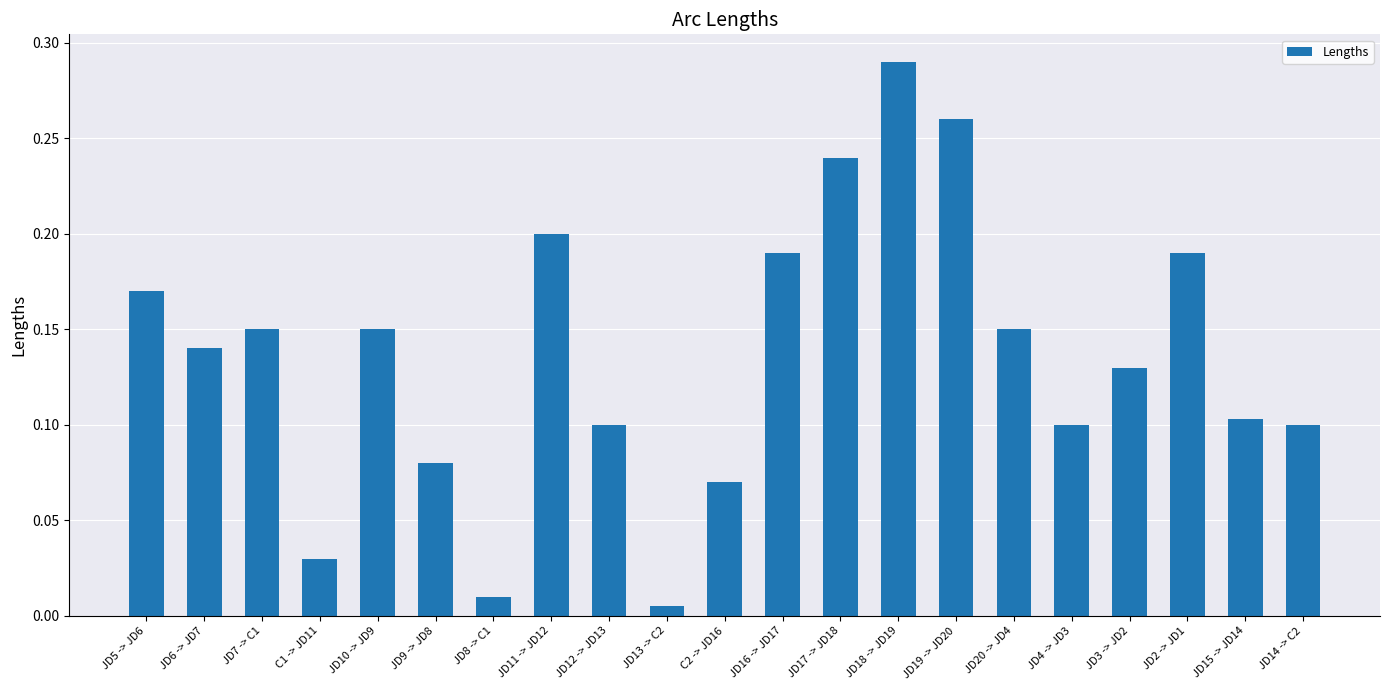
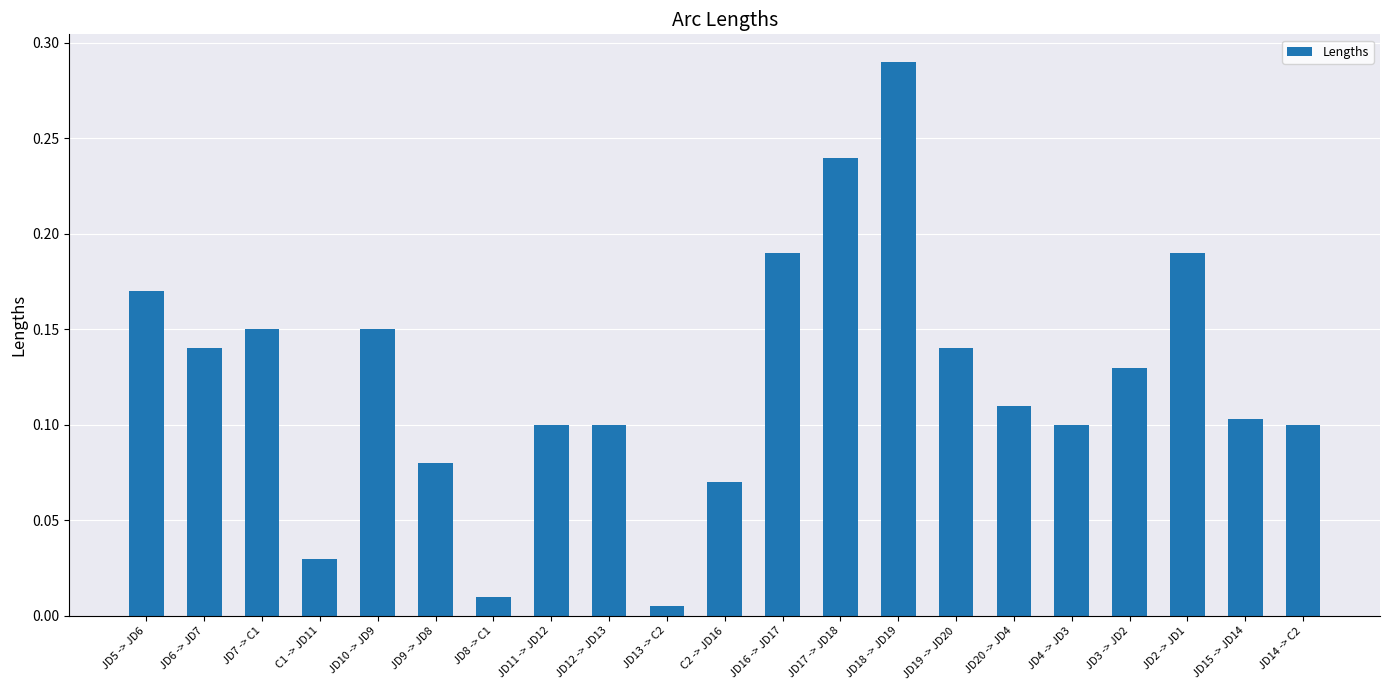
  {
    "JD5 -> JD6": 0.17,
    "JD6 -> JD7": 0.14,
    "JD7 -> C1": 0.15,
    "C1 -> JD11": 0.03,
    "JD10 -> JD9": 0.15,
    "JD9 -> JD8": 0.08,
    "JD8 -> C1": 0.01,
-   "JD11 -> JD12": 0.2,
+   "JD11 -> JD12": 0.1,
    "JD12 -> JD13": 0.10,
    "JD13 -> C2": 0.005,
    "C2 -> JD16": 0.07,
    "JD16 -> JD17": 0.19,
    "JD17 -> JD18": 0.24,
    "JD18 -> JD19": 0.29,
-   "JD19 -> JD20": 0.26,
-   "JD20 -> JD4": 0.15,
+   "JD19 -> JD20": 0.14,
+   "JD20 -> JD4": 0.11,
    "JD4 -> JD3": 0.10,
    "JD3 -> JD2": 0.13,
    "JD2 -> JD1": 0.19,
    "JD15 -> JD14": 0.103,
    "JD14 -> C2": 0.10
  }
